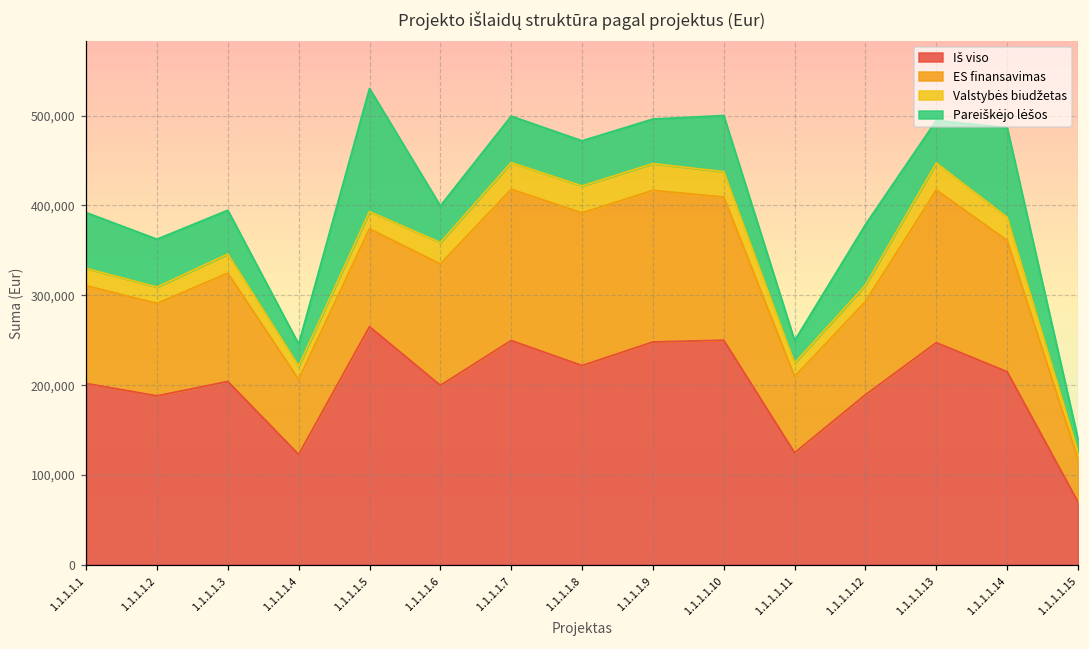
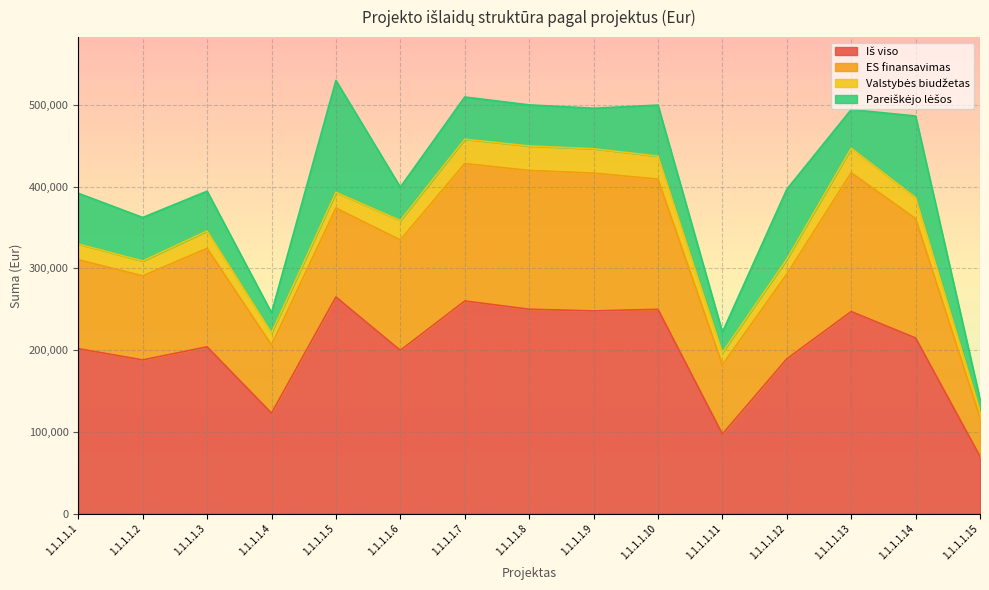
  {
    "Iš viso": {
      "1.1.1.1.1": "200,000",
      "1.1.1.1.2": "190,000",
      "1.1.1.1.3": "200,000",
      "1.1.1.1.4": "120,000",
      "1.1.1.1.5": "270,000",
      "1.1.1.1.6": "200,000",
-     "1.1.1.1.7": "250,000",
-     "1.1.1.1.8": "220,000",
+     "1.1.1.1.7": "260,000",
+     "1.1.1.1.8": "250,000",
      "1.1.1.1.9": "250,000",
      "1.1.1.1.10": "250,000",
-     "1.1.1.1.11": "120,000",
+     "1.1.1.1.11": "100,000",
      "1.1.1.1.12": "190,000",
      "1.1.1.1.13": "250,000",
      "1.1.1.1.14": "210,000",
      "1.1.1.1.15": "70,000"
    },
    "Pareiškėjo lėšos": {
      "1.1.1.1.1": "60,000",
      "1.1.1.1.2": "50,000",
      "1.1.1.1.3": "50,000",
      "1.1.1.1.4": "20,000",
      "1.1.1.1.5": "140,000",
      "1.1.1.1.6": "40,000",
      "1.1.1.1.7": "50,000",
      "1.1.1.1.8": "50,000",
      "1.1.1.1.9": "50,000",
      "1.1.1.1.10": "60,000",
      "1.1.1.1.11": "20,000",
-     "1.1.1.1.12": "70,000",
+     "1.1.1.1.12": "90,000",
      "1.1.1.1.13": "50,000",
      "1.1.1.1.14": "100,000",
      "1.1.1.1.15": "10,000"
    }
  }
